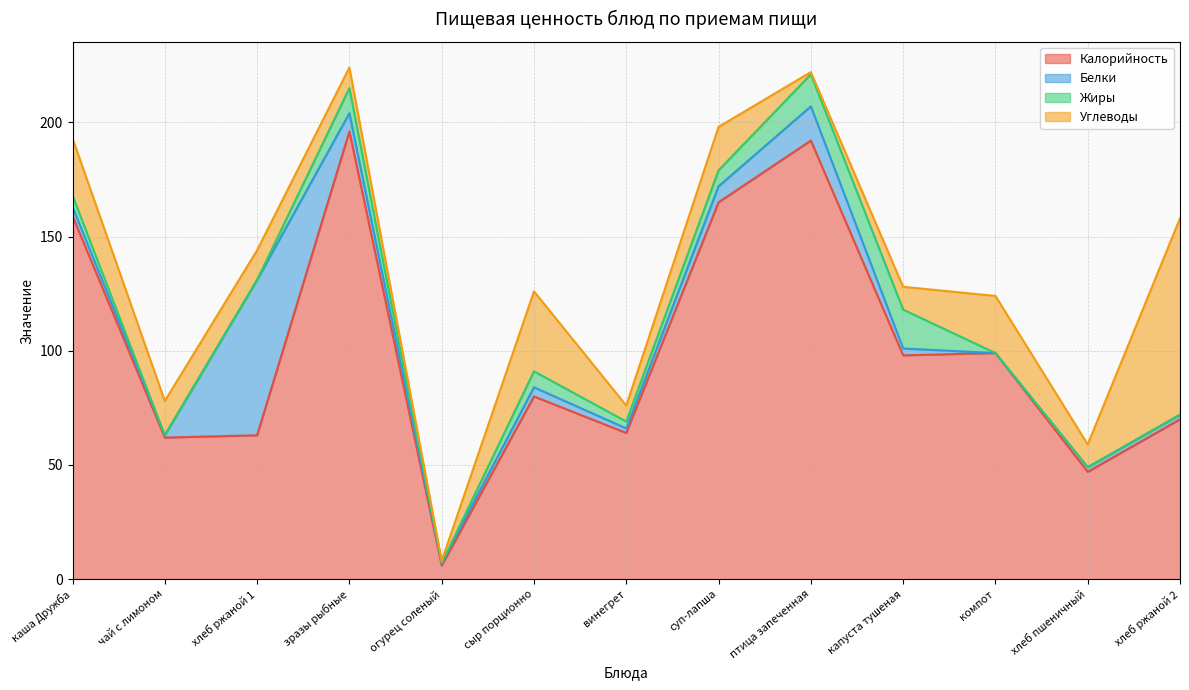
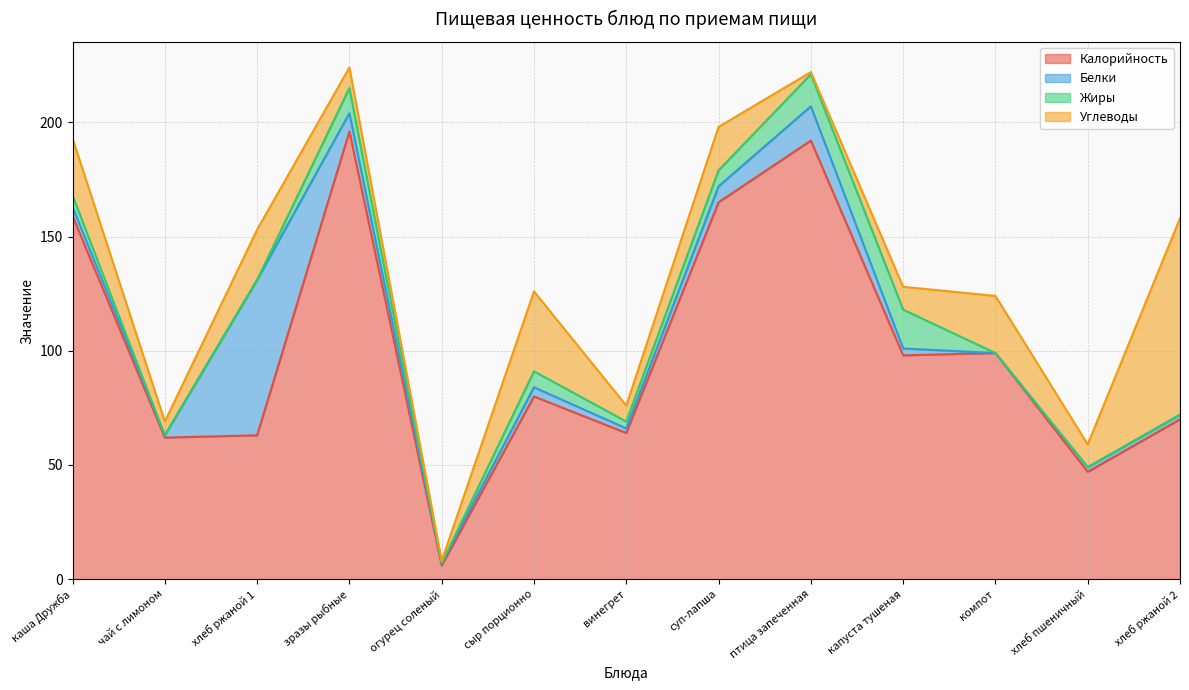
  {
    "Калорийность": {
      "каша Дружба": 159,
      "хлеб ржаной 1": 63,
      "зразы рыбные": 196,
      "сыр порционно": 80,
      "винегрет": 64,
      "суп-лапша": 165,
      "птица запеченная": 192,
      "капуста тушеная": 98,
      "хлеб пшеничный": 47,
      "хлеб ржаной 2": 70
    },
    "Белки": {
      "каша Дружба": 4,
      "зразы рыбные": 8,
      "сыр порционно": 4,
      "винегрет": 2,
      "суп-лапша": 7,
      "птица запеченная": 15,
      "капуста тушеная": 3
    },
    "Жиры": {
      "каша Дружба": 5,
      "зразы рыбные": 11,
      "сыр порционно": 7,
      "винегрет": 3,
      "суп-лапша": 7,
      "капуста тушеная": 17
    },
    "Углеводы": {
      "каша Дружба": 25,
-     "чай с лимоном": 15,
-     "хлеб ржаной 1": 13,
+     "чай с лимоном": 6,
+     "хлеб ржаной 1": 22,
      "зразы рыбные": 9,
      "сыр порционно": 35,
      "винегрет": 7,
      "суп-лапша": 19,
      "капуста тушеная": 10,
      "компот": 25,
      "хлеб пшеничный": 10,
      "хлеб ржаной 2": 86
    }
  }
